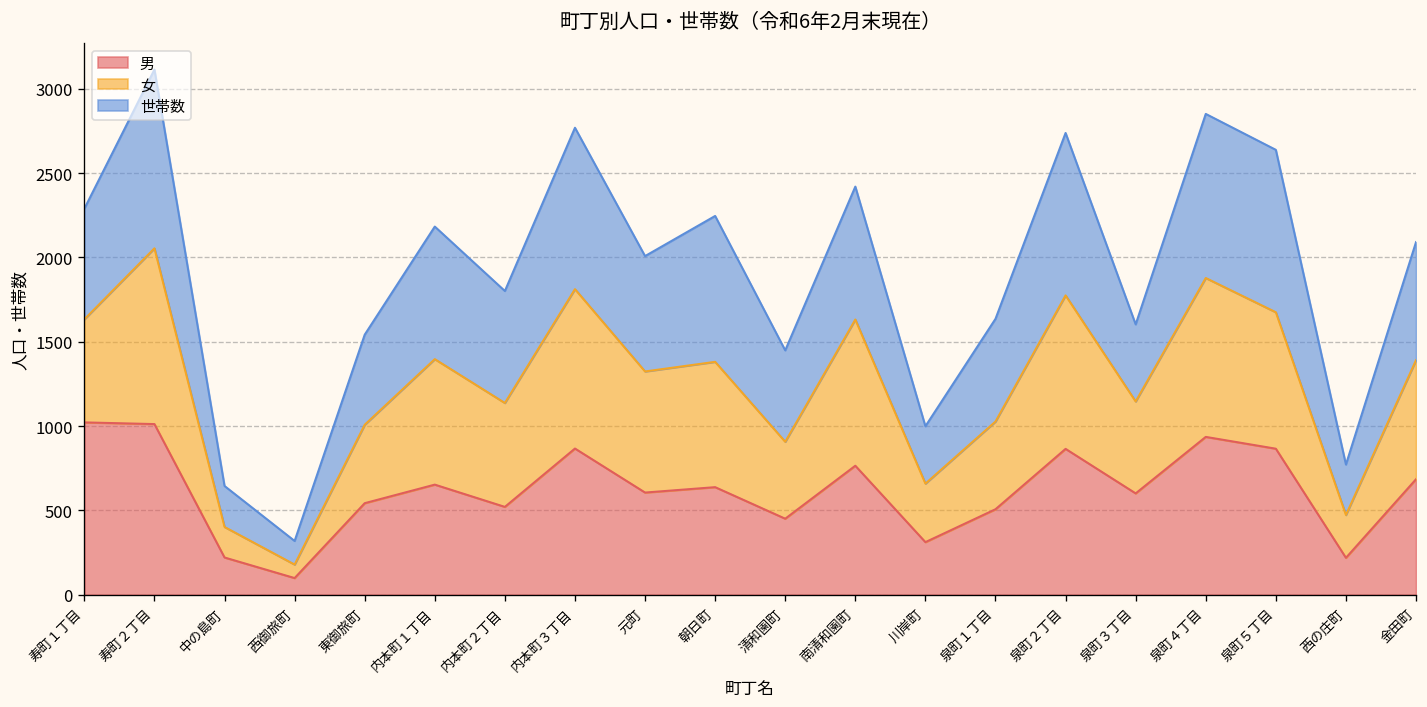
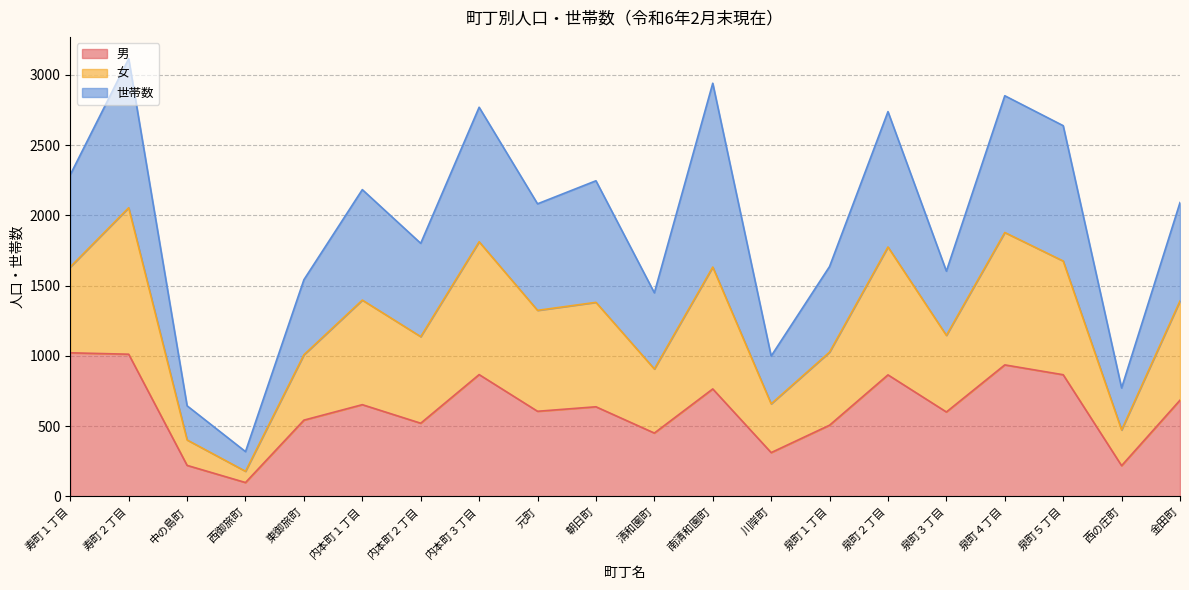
  {
    "男": {
      "寿町１丁目": 1020,
      "寿町２丁目": 1010,
      "中の島町": 220,
      "西御旅町": 100,
      "東御旅町": 540,
      "内本町１丁目": 650,
      "内本町２丁目": 520,
      "内本町３丁目": 870,
      "元町": 610,
      "朝日町": 640,
      "清和園町": 450,
      "南清和園町": 770,
      "川岸町": 310,
      "泉町１丁目": 510,
      "泉町２丁目": 870,
      "泉町３丁目": 600,
      "泉町４丁目": 940,
      "泉町５丁目": 870,
      "西の庄町": 220,
      "金田町": 690
    },
    "女": {
      "寿町１丁目": 610,
      "寿町２丁目": 1040,
      "中の島町": 180,
      "西御旅町": 80,
      "東御旅町": 470,
      "内本町１丁目": 740,
      "内本町２丁目": 620,
      "内本町３丁目": 950,
      "元町": 720,
      "朝日町": 740,
      "清和園町": 460,
      "南清和園町": 870,
      "川岸町": 350,
      "泉町１丁目": 520,
      "泉町２丁目": 910,
      "泉町３丁目": 550,
      "泉町４丁目": 940,
      "泉町５丁目": 810,
      "西の庄町": 250,
      "金田町": 710
    },
    "世帯数": {
      "寿町１丁目": 660,
      "中の島町": 240,
      "西御旅町": 140,
      "東御旅町": 530,
      "内本町１丁目": 790,
      "内本町２丁目": 660,
      "内本町３丁目": 960,
-     "元町": 680,
+     "元町": 760,
      "朝日町": 870,
      "清和園町": 540,
-     "南清和園町": 790,
+     "南清和園町": 1310,
      "川岸町": 340,
      "泉町１丁目": 610,
      "泉町２丁目": 960,
      "泉町３丁目": 460,
      "泉町４丁目": 970,
      "泉町５丁目": 960,
      "西の庄町": 300,
      "金田町": 700
    }
  }
